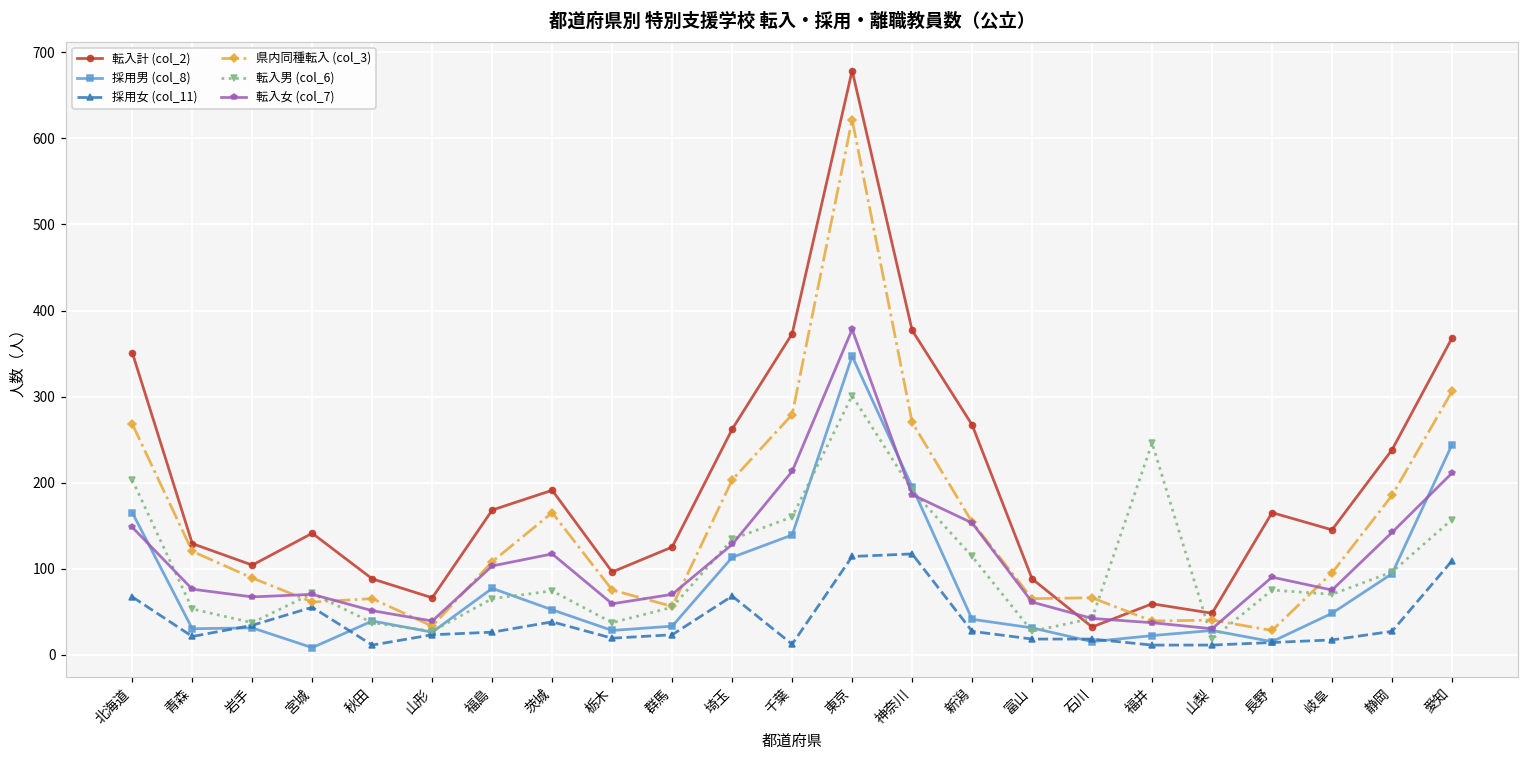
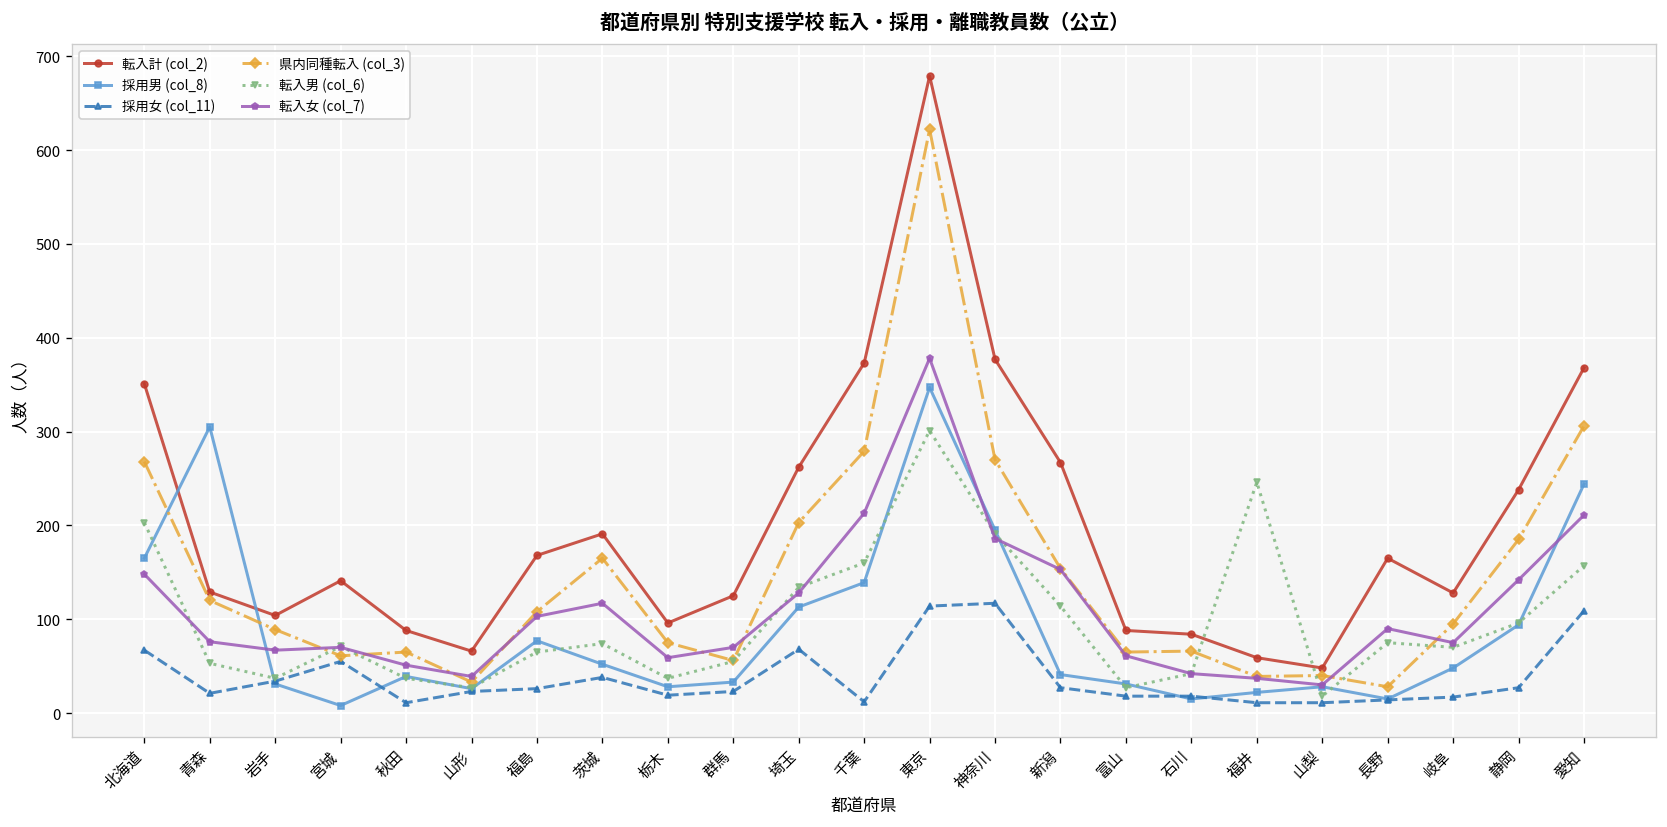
  {
    "転入計 (col_2)": {
      "北海道": 350,
      "青森": 130,
      "岩手": 100,
      "宮城": 140,
      "秋田": 90,
      "山形": 70,
      "福島": 170,
      "茨城": 190,
      "栃木": 100,
      "群馬": 130,
      "埼玉": 260,
      "千葉": 370,
      "東京": 680,
      "神奈川": 380,
      "新潟": 270,
      "富山": 90,
-     "石川": 30,
+     "石川": 80,
      "福井": 60,
      "山梨": 50,
      "長野": 170,
-     "岐阜": 150,
+     "岐阜": 130,
      "静岡": 240,
      "愛知": 370
    },
    "採用男 (col_8)": {
      "北海道": 170,
-     "青森": 30,
+     "青森": 310,
      "宮城": 10,
      "福島": 80,
      "茨城": 50,
      "栃木": 30,
      "群馬": 30,
      "埼玉": 110,
      "千葉": 140,
      "東京": 350,
      "神奈川": 200,
      "新潟": 40,
      "富山": 30,
      "福井": 20,
      "岐阜": 50,
      "愛知": 240
    },
    "採用女 (col_11)": {
      "北海道": 70,
      "青森": 20,
      "宮城": 60,
      "秋田": 10,
      "福島": 30,
      "茨城": 40,
      "栃木": 20,
      "群馬": 20,
      "埼玉": 70,
      "千葉": 10,
      "東京": 110,
      "神奈川": 120,
      "新潟": 30,
      "富山": 20,
      "福井": 10,
      "山梨": 10,
      "岐阜": 20,
      "静岡": 30,
      "愛知": 110
    },
    "県内同種転入 (col_3)": {
      "北海道": 270,
      "青森": 120,
      "岩手": 90,
      "宮城": 60,
      "秋田": 70,
      "山形": 30,
      "福島": 110,
      "茨城": 170,
      "栃木": 80,
      "埼玉": 200,
      "千葉": 280,
      "東京": 620,
      "神奈川": 270,
      "富山": 70,
      "石川": 70,
      "山梨": 40,
      "長野": 30,
      "岐阜": 100,
      "静岡": 190,
      "愛知": 310
    },
    "転入男 (col_6)": {
      "北海道": 200,
      "青森": 50,
      "福島": 70,
      "茨城": 70,
      "栃木": 40,
      "埼玉": 130,
      "千葉": 160,
      "東京": 300,
      "神奈川": 190,
      "新潟": 110,
      "富山": 30,
      "福井": 250,
      "山梨": 20,
      "長野": 80,
      "岐阜": 70,
      "愛知": 160
    },
    "転入女 (col_7)": {
      "北海道": 150,
      "青森": 80,
      "岩手": 70,
      "秋田": 50,
      "山形": 40,
      "福島": 100,
      "茨城": 120,
      "栃木": 60,
      "群馬": 70,
      "埼玉": 130,
      "千葉": 210,
      "東京": 380,
      "神奈川": 190,
      "富山": 60,
      "長野": 90,
      "岐阜": 80,
      "静岡": 140,
      "愛知": 210
    }
  }
